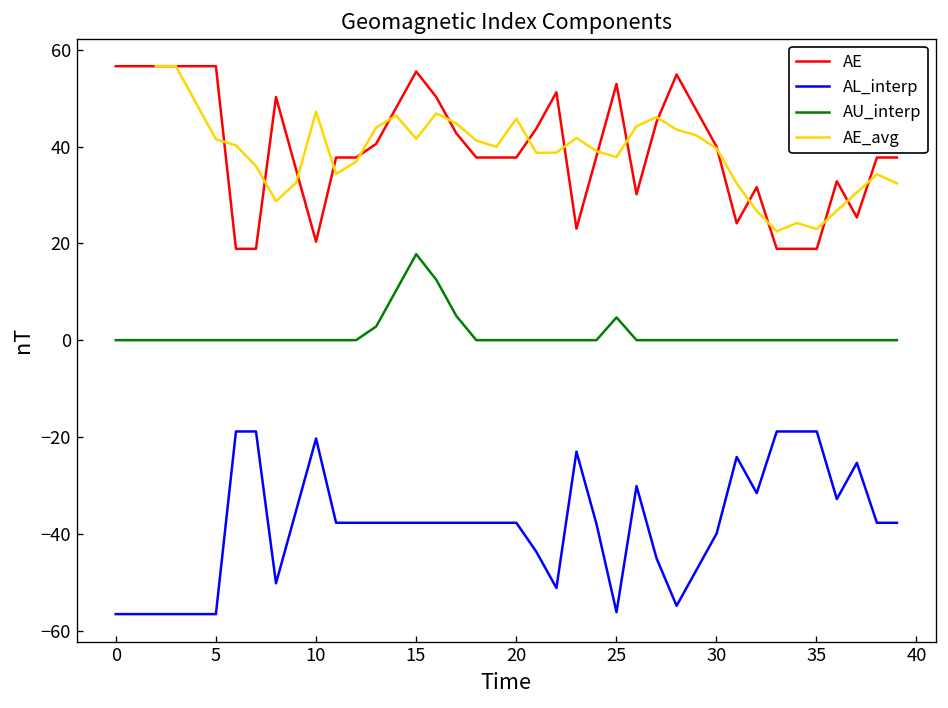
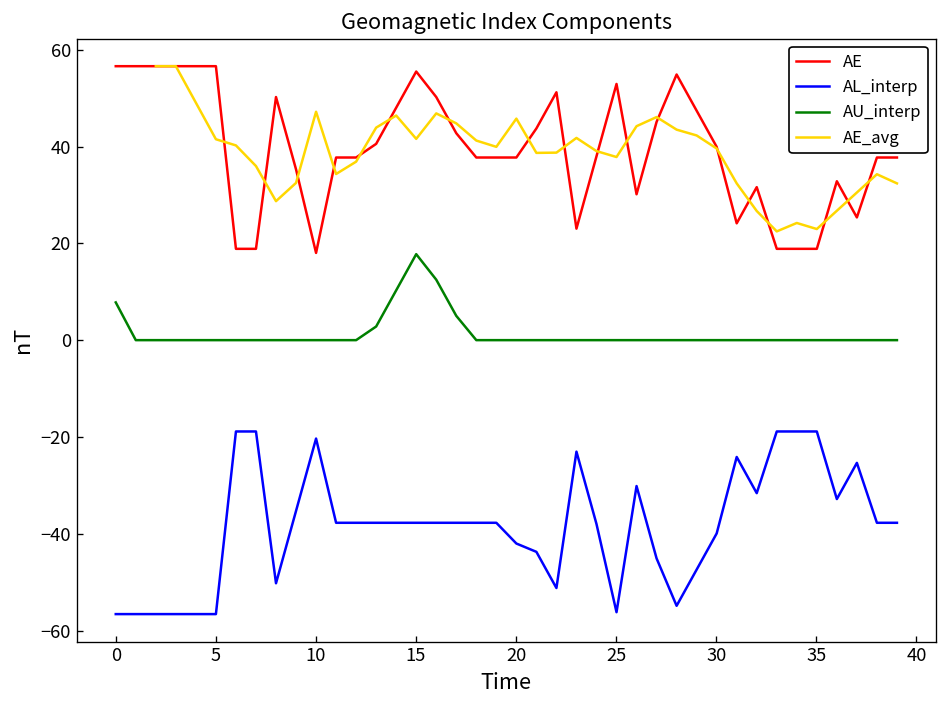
  {
    "AE": {
      "0": 57,
      "5": 57,
-     "10": 20,
+     "10": 18,
      "15": 56,
      "20": 38,
      "25": 53
    },
    "AL_interp": {
      "0": -57,
      "5": -57,
      "10": -20,
      "15": -38,
-     "20": -38,
+     "20": -42,
      "25": -56
    },
    "AU_interp": {
-     "0": 0,
+     "0": 8,
      "5": 0,
      "10": 0,
      "15": 18,
      "20": 0,
-     "25": 5
+     "25": 0
    },
    "AE_avg": {
      "5": 42,
      "10": 47,
      "15": 42,
      "20": 46,
      "25": 38
    }
  }
